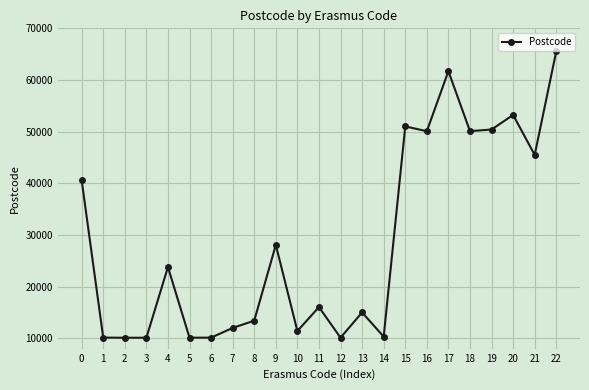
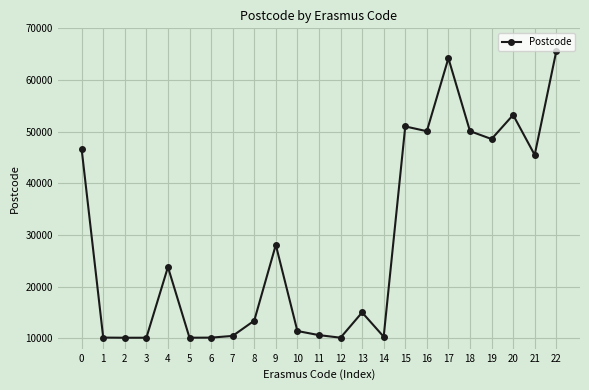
  {
-   "0": 41000,
+   "0": 47000,
    "1": 10000,
    "2": 10000,
    "3": 10000,
    "4": 24000,
    "5": 10000,
    "6": 10000,
-   "7": 12000,
+   "7": 10000,
    "8": 13000,
    "9": 28000,
    "10": 11000,
-   "11": 16000,
+   "11": 11000,
    "12": 10000,
    "13": 15000,
    "14": 10000,
    "15": 51000,
    "16": 50000,
-   "17": 62000,
+   "17": 64000,
    "18": 50000,
-   "19": 50000,
+   "19": 49000,
    "20": 53000,
    "21": 45000,
    "22": 66000
  }
